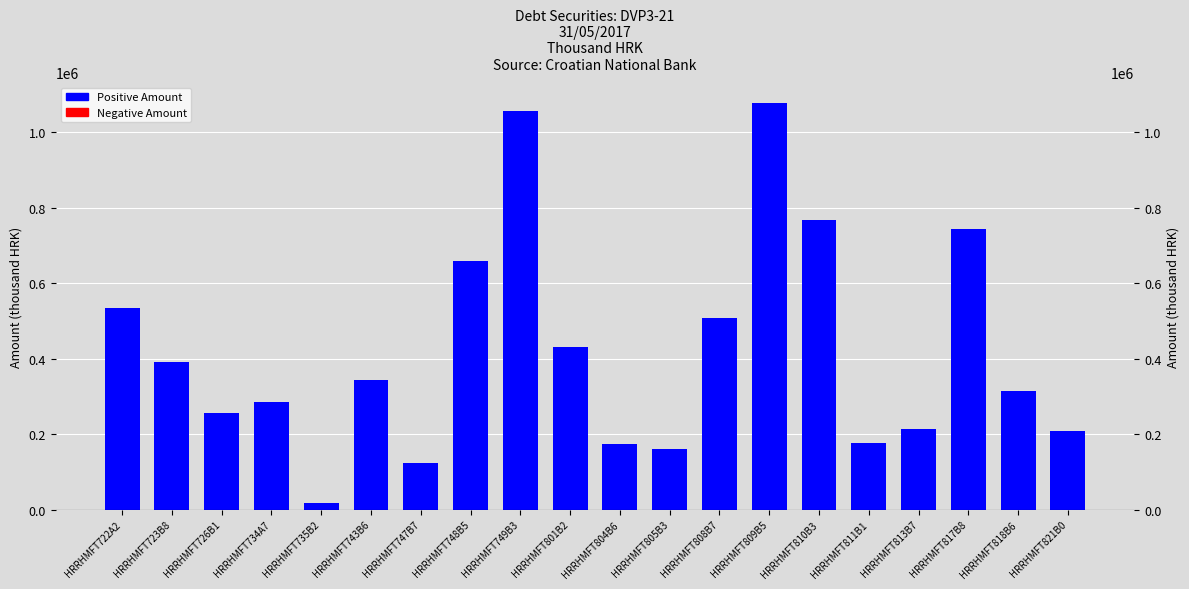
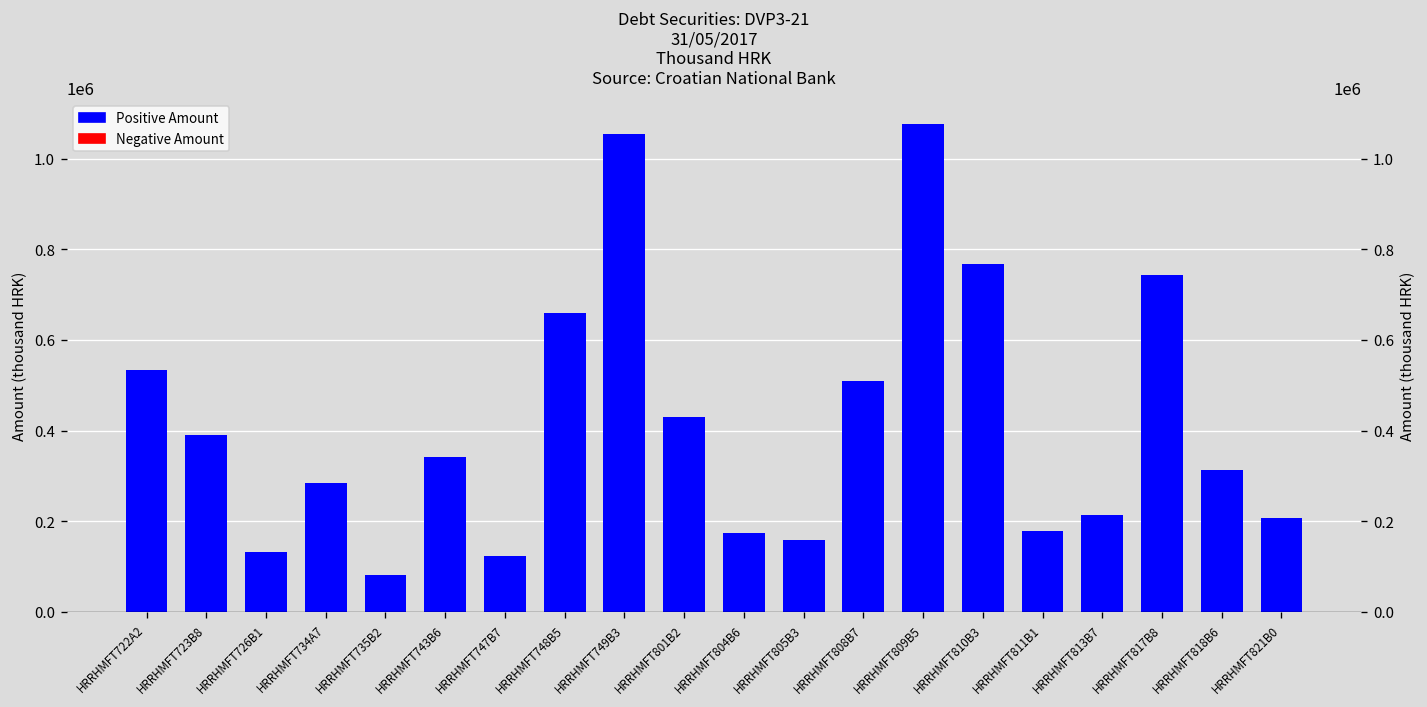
  {
    "HRRHMFT722A2": 530000,
    "HRRHMFT723B8": 390000,
-   "HRRHMFT726B1": 260000,
+   "HRRHMFT726B1": 130000,
    "HRRHMFT734A7": 280000,
-   "HRRHMFT735B2": 20000,
+   "HRRHMFT735B2": 80000,
    "HRRHMFT743B6": 340000,
    "HRRHMFT747B7": 120000,
    "HRRHMFT748B5": 660000,
    "HRRHMFT749B3": 1060000,
    "HRRHMFT801B2": 430000,
    "HRRHMFT804B6": 170000,
    "HRRHMFT805B3": 160000,
    "HRRHMFT808B7": 510000,
    "HRRHMFT809B5": 1080000,
    "HRRHMFT810B3": 770000,
    "HRRHMFT811B1": 180000,
    "HRRHMFT813B7": 210000,
    "HRRHMFT817B8": 740000,
    "HRRHMFT818B6": 310000,
    "HRRHMFT821B0": 210000
  }
